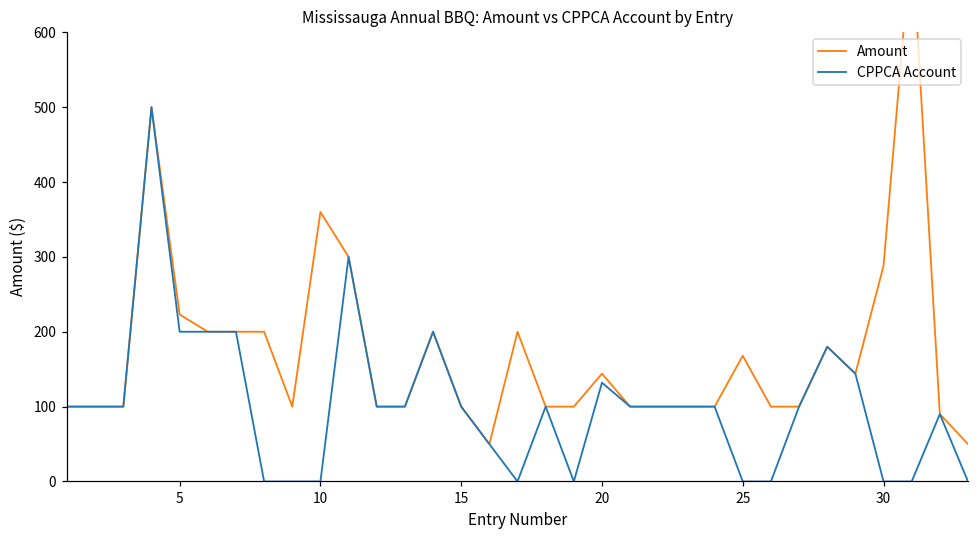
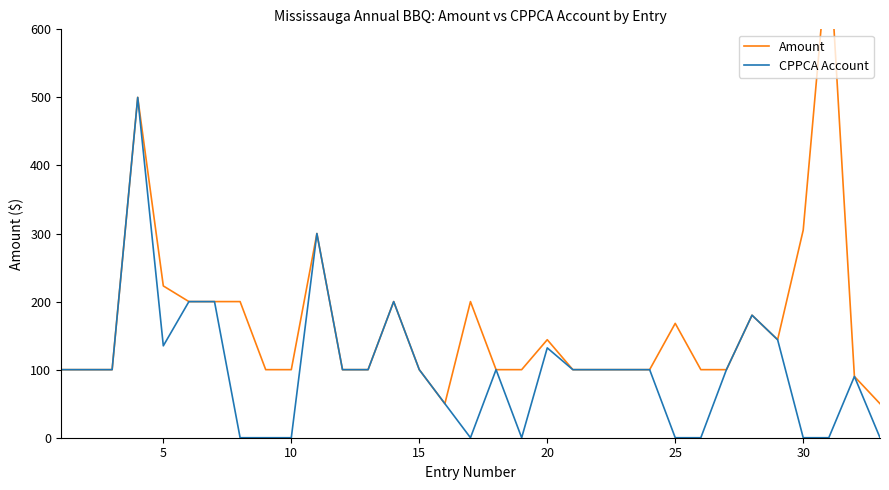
  {
    "Amount": {
      "5": 220,
-     "10": 360,
+     "10": 100,
      "20": 140,
      "25": 170,
-     "30": 290
+     "30": 310
    },
    "CPPCA Account": {
-     "5": 200,
+     "5": 140,
      "10": 0,
      "20": 130,
      "25": 0,
      "30": 0
    }
  }
